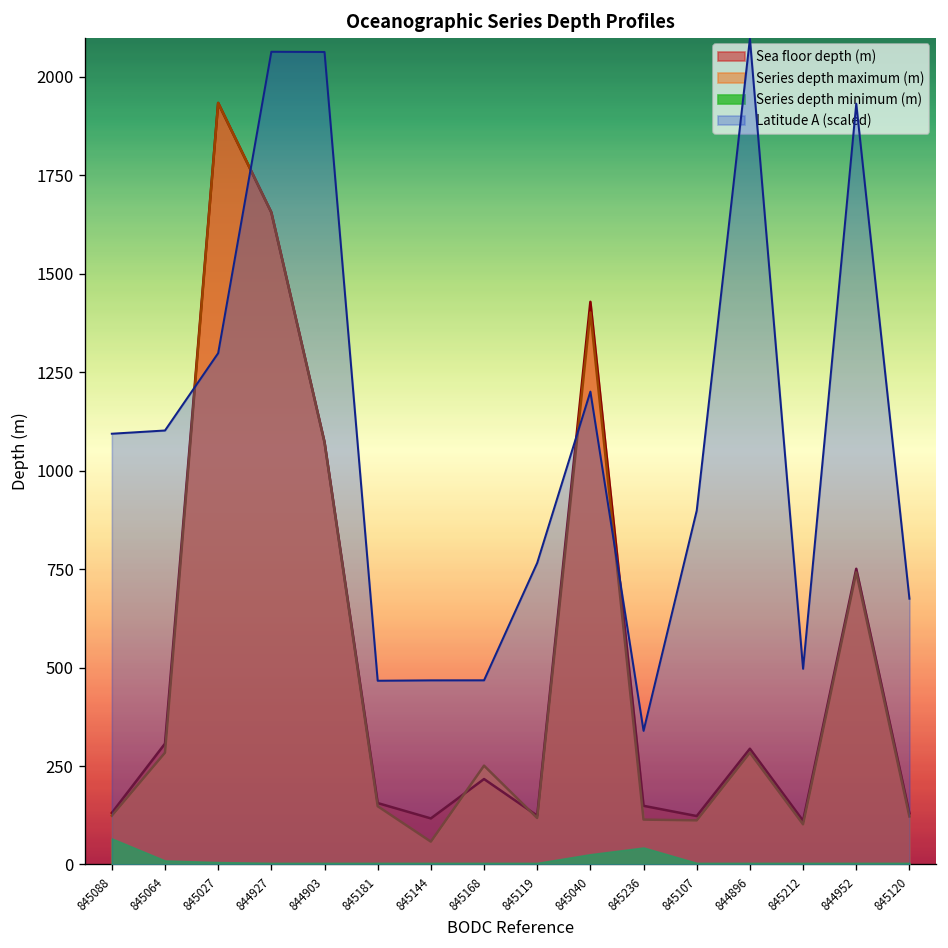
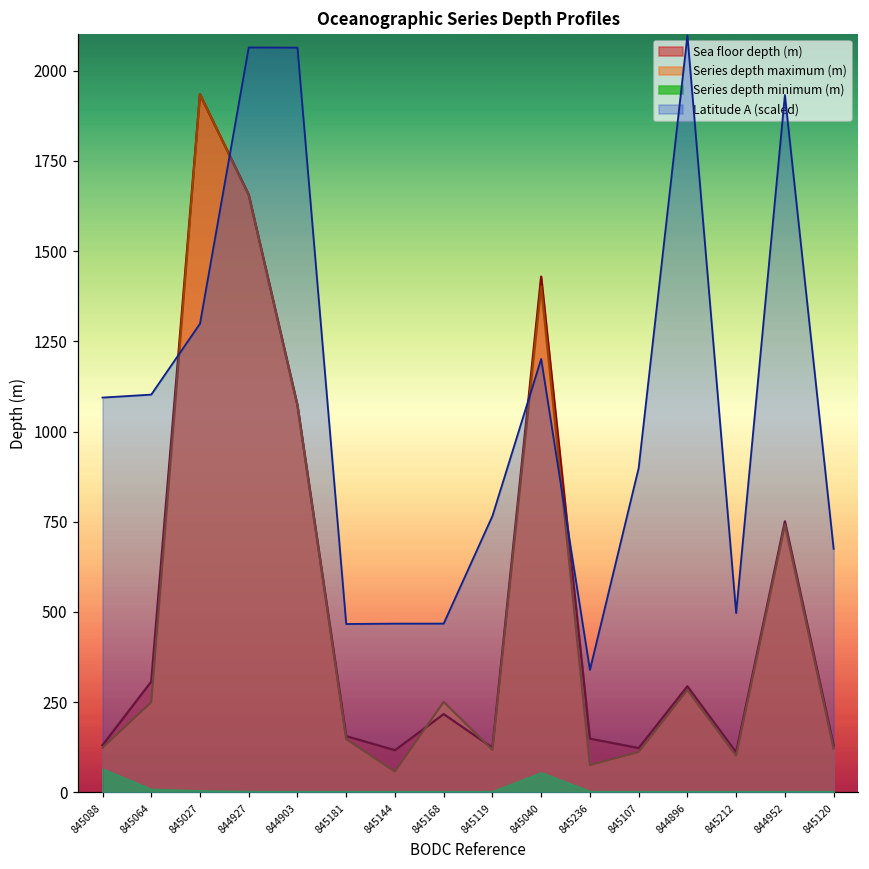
  {
    "Sea floor depth (m)": {
      "845064": 310,
      "845181": 160,
      "845144": 120,
      "845168": 220,
      "845040": 1430,
      "845236": 150,
      "845107": 120,
      "844896": 290,
      "845212": 110,
      "844952": 750,
      "845120": 130
    },
    "Series depth maximum (m)": {
-     "845064": 280,
+     "845064": 250,
      "845181": 150,
      "845144": 60,
      "845168": 250,
      "845040": 1400,
-     "845236": 110,
+     "845236": 80,
      "845107": 110,
      "844896": 280,
      "845212": 100,
      "844952": 740,
      "845120": 120
    },
    "Series depth minimum (m)": {
      "845088": 70,
      "845064": 10,
-     "845040": 30,
-     "845236": 40
+     "845040": 60,
+     "845236": 0
    },
    "Latitude A (scaled)": {
      "845088": 1090,
      "845064": 1100,
      "845027": 1300,
      "844927": 2060,
      "844903": 2060,
      "845181": 470,
      "845144": 470,
      "845168": 470,
      "845119": 770,
      "845040": 1200,
      "845236": 340,
      "845107": 900,
      "844896": 2100,
      "845212": 500,
      "845120": 680
    }
  }
